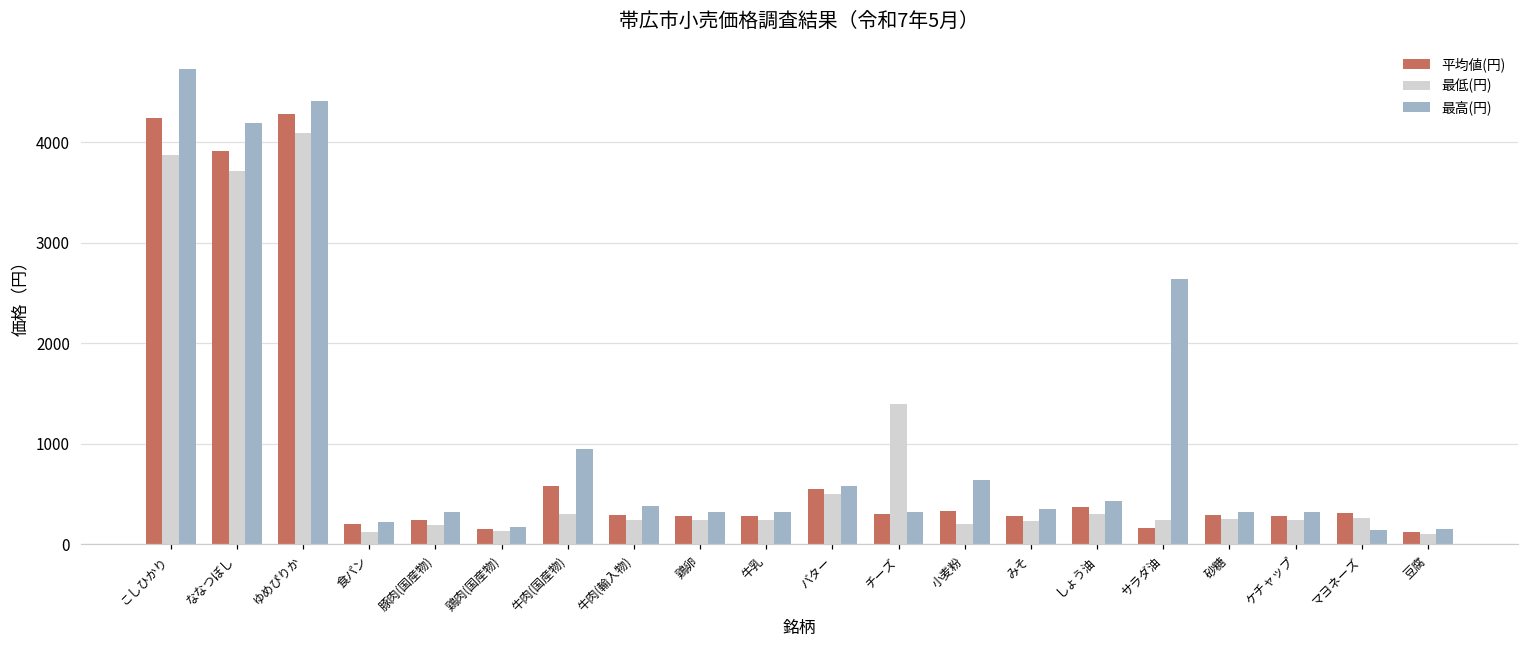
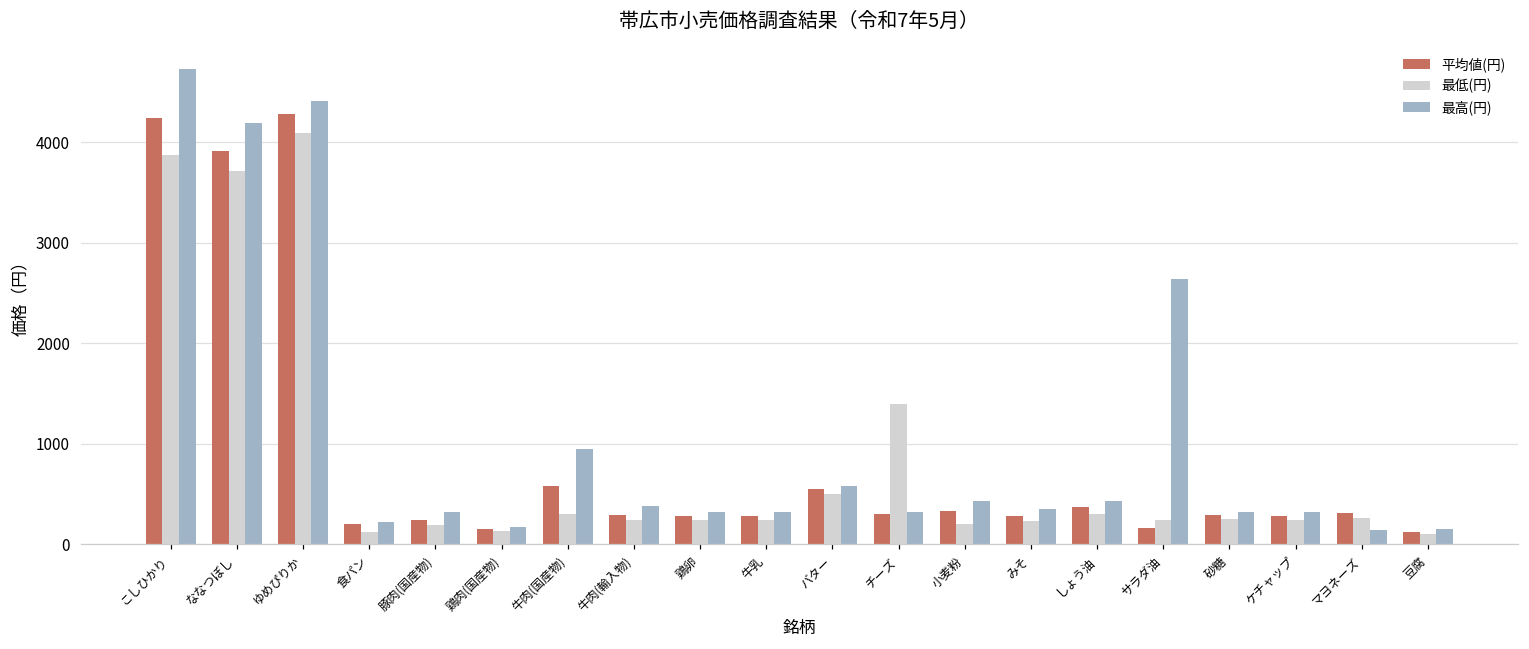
  {
    "平均値(円)": {
      "こしひかり": 4200,
      "ななつぼし": 3900,
      "ゆめぴりか": 4300,
      "食パン": 200,
      "豚肉(国産物)": 200,
      "鶏肉(国産物)": 200,
      "牛肉(国産物)": 600,
      "牛肉(輸入物)": 300,
      "鶏卵": 300,
      "牛乳": 300,
      "バター": 600,
      "チーズ": 300,
      "小麦粉": 300,
      "みそ": 300,
      "しょう油": 400,
      "サラダ油": 200,
      "砂糖": 300,
      "ケチャップ": 300,
      "マヨネーズ": 300,
      "豆腐": 100
    },
    "最低(円)": {
      "こしひかり": 3900,
      "ななつぼし": 3700,
      "ゆめぴりか": 4100,
      "食パン": 100,
      "豚肉(国産物)": 200,
      "鶏肉(国産物)": 100,
      "牛肉(国産物)": 300,
      "牛肉(輸入物)": 200,
      "鶏卵": 200,
      "牛乳": 200,
      "バター": 500,
      "チーズ": 1400,
      "小麦粉": 200,
      "みそ": 200,
      "しょう油": 300,
      "サラダ油": 200,
      "砂糖": 300,
      "ケチャップ": 200,
      "マヨネーズ": 300,
      "豆腐": 100
    },
    "最高(円)": {
      "こしひかり": 4700,
      "ななつぼし": 4200,
      "ゆめぴりか": 4400,
      "食パン": 200,
      "豚肉(国産物)": 300,
      "鶏肉(国産物)": 200,
      "牛肉(国産物)": 1000,
      "牛肉(輸入物)": 400,
      "鶏卵": 300,
      "牛乳": 300,
      "バター": 600,
      "チーズ": 300,
-     "小麦粉": 600,
+     "小麦粉": 400,
      "みそ": 300,
      "しょう油": 400,
      "サラダ油": 2600,
      "砂糖": 300,
      "ケチャップ": 300,
      "マヨネーズ": 100,
      "豆腐": 200
    }
  }
